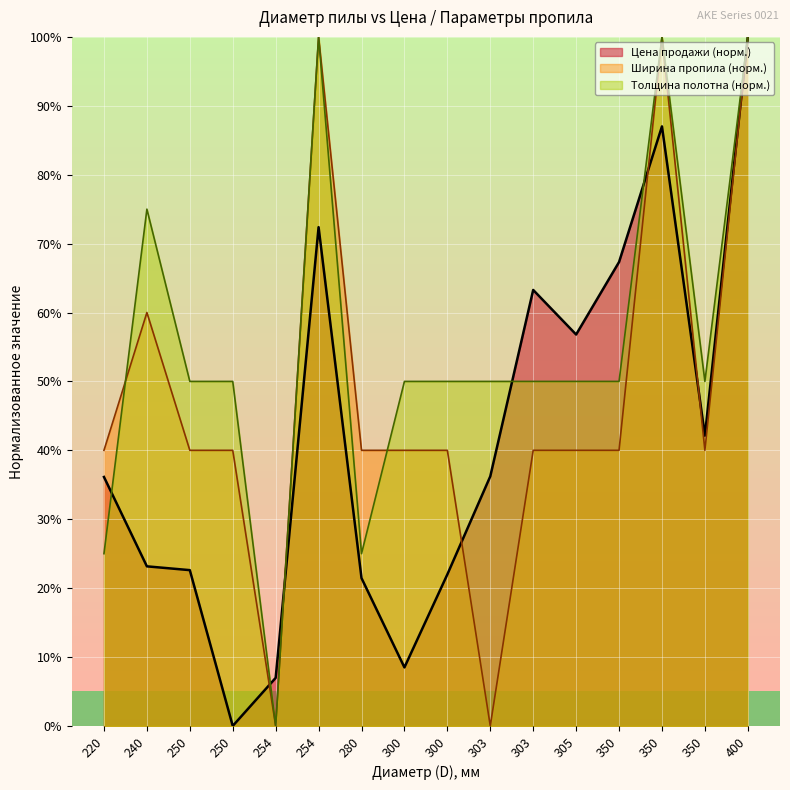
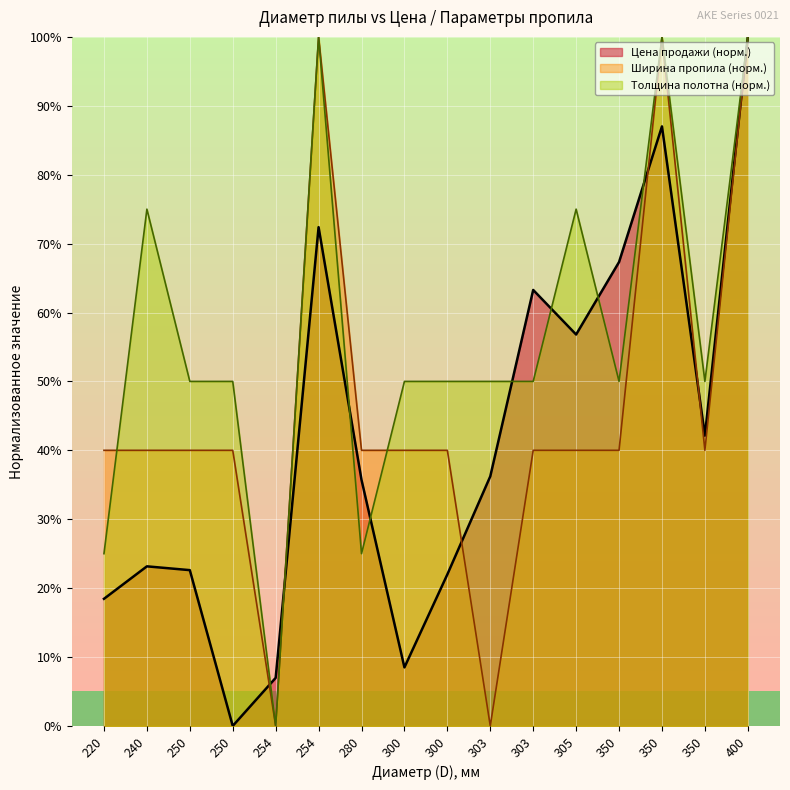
  {
    "Цена продажи (норм.)": {
-     "220": "36%",
+     "220": "18%",
      "240": "23%",
-     "280": "21%",
+     "280": "36%",
      "305": "57%"
    },
    "Ширина пропила (норм.)": {
      "220": "40%",
-     "240": "60%",
+     "240": "40%",
      "280": "40%",
      "305": "40%"
    },
    "Толщина полотна (норм.)": {
      "220": "25%",
      "240": "75%",
      "280": "25%",
-     "305": "50%"
+     "305": "75%"
    }
  }
